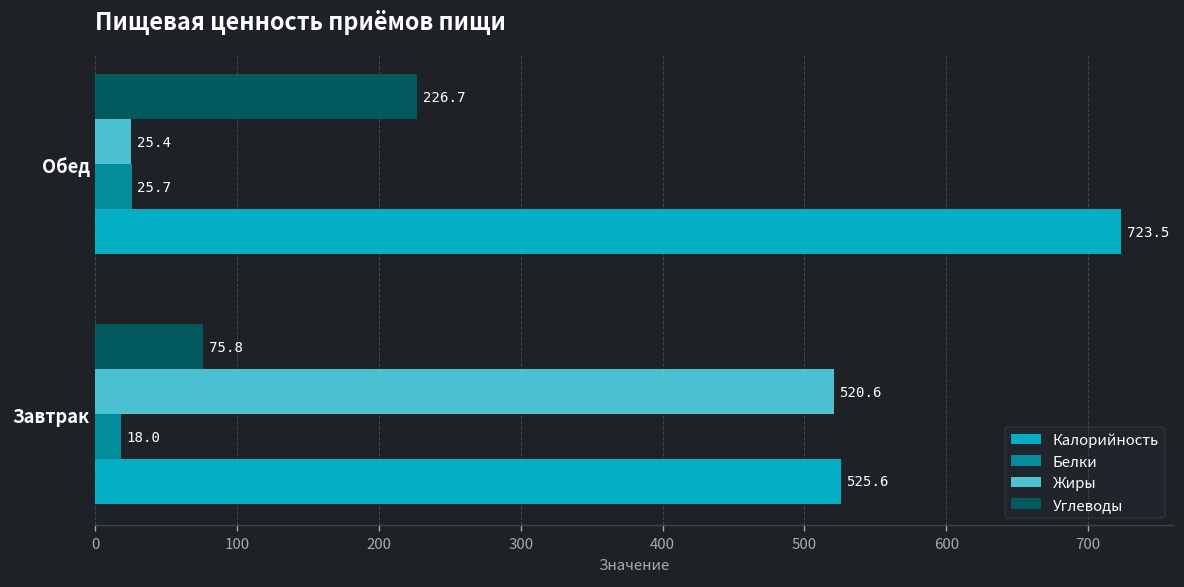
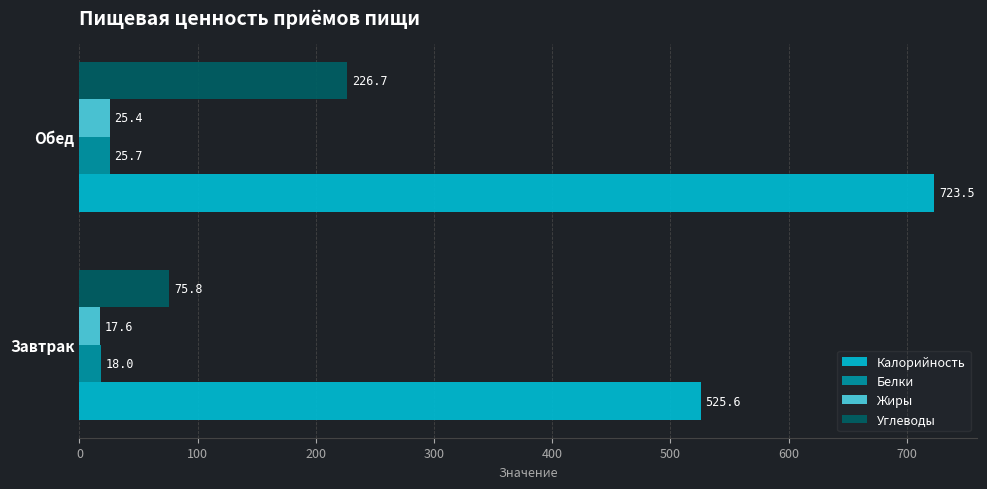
  {
    "Жиры": {
      "Обед": 25.4,
-     "Завтрак": 520.6
+     "Завтрак": 17.6
    },
    "Углеводы": {
      "Обед": 226.7,
      "Завтрак": 75.8
    }
  }
